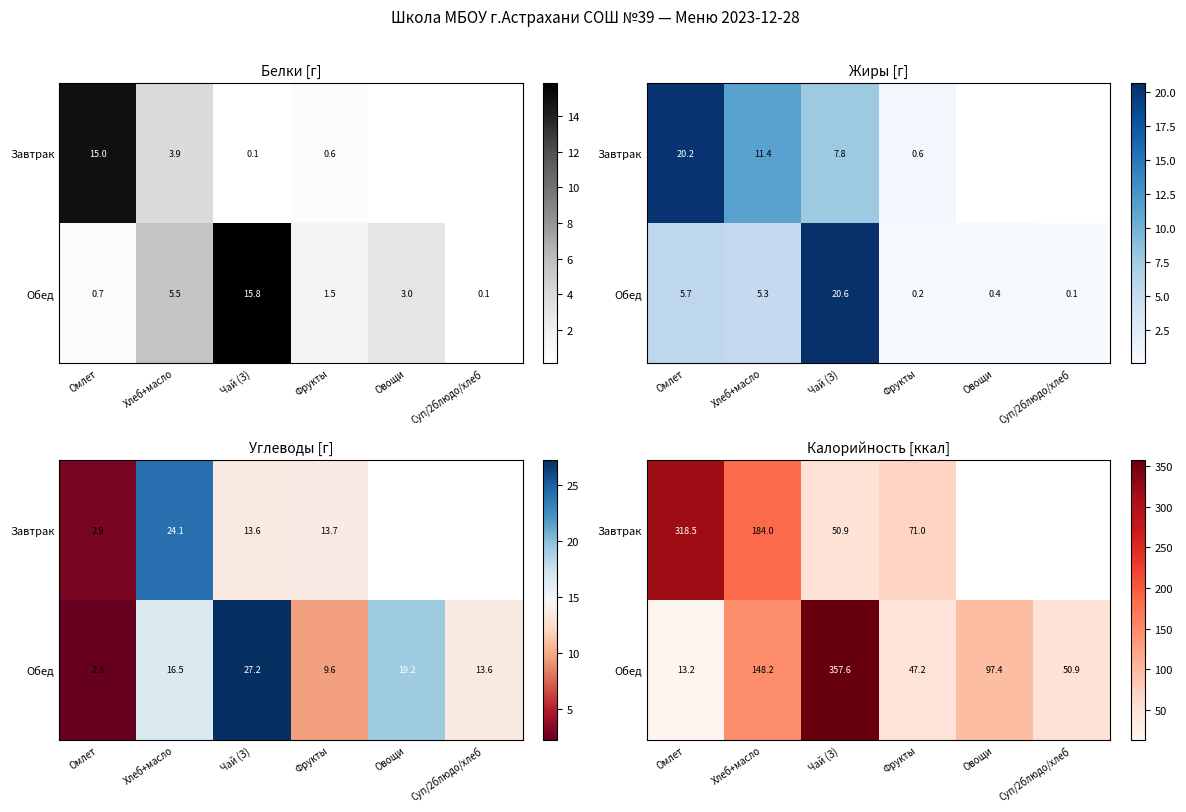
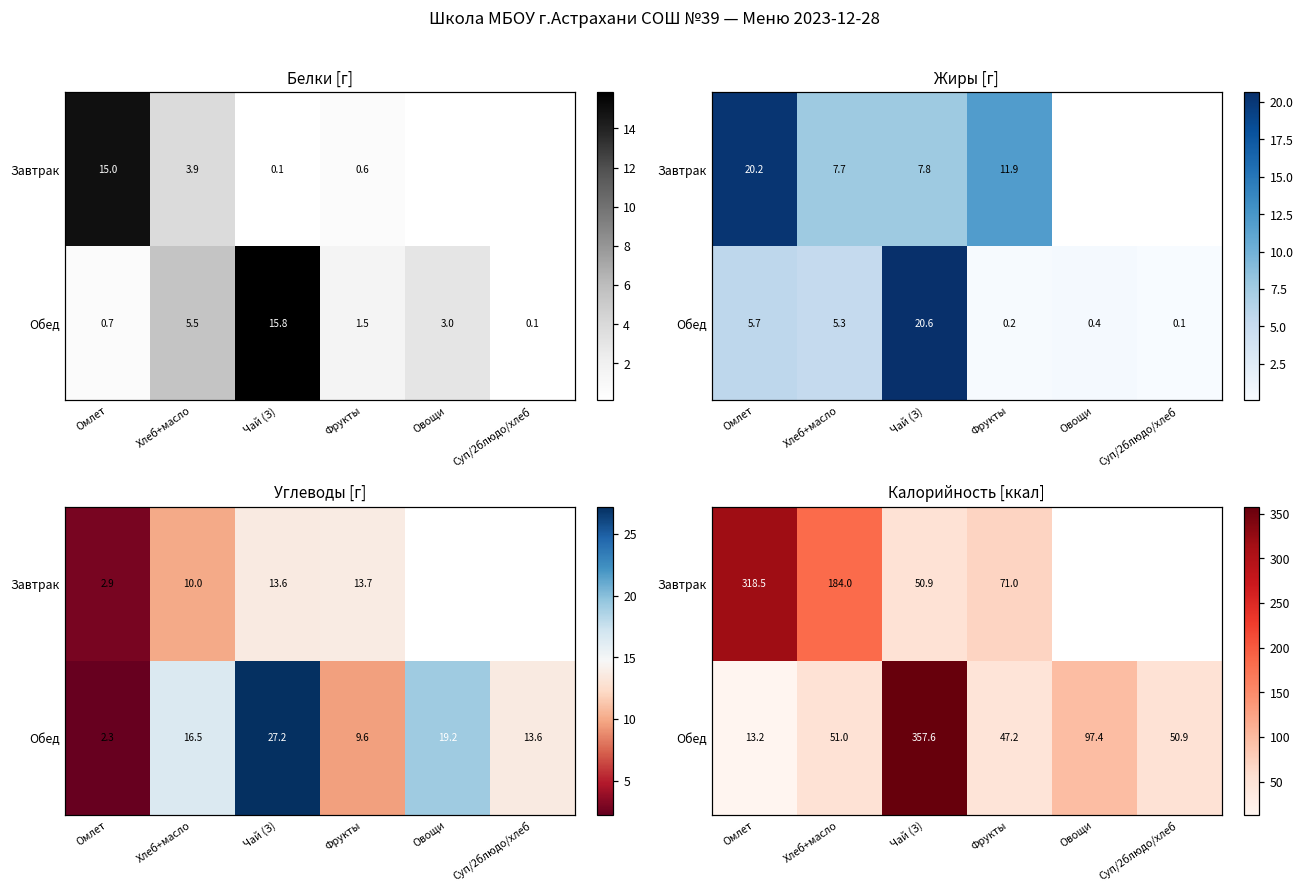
  {
    "Белки [г]": {
      "Завтрак": {
        "Омлет": 15.0,
        "Хлеб+масло": 3.9,
        "Чай (З)": 0.1,
        "Фрукты": 0.6
      },
      "Обед": {
        "Омлет": 0.7,
        "Хлеб+масло": 5.5,
        "Чай (З)": 15.8,
        "Фрукты": 1.5,
        "Овощи": 3.0,
        "Суп/2блюдо/хлеб": 0.1
      }
    },
    "Жиры [г]": {
      "Завтрак": {
        "Омлет": 20.2,
-       "Хлеб+масло": 11.4,
+       "Хлеб+масло": 7.7,
        "Чай (З)": 7.8,
-       "Фрукты": 0.6
+       "Фрукты": 11.9
      },
      "Обед": {
        "Омлет": 5.7,
        "Хлеб+масло": 5.3,
        "Чай (З)": 20.6,
        "Фрукты": 0.2,
        "Овощи": 0.4,
        "Суп/2блюдо/хлеб": 0.1
      }
    },
    "Углеводы [г]": {
      "Завтрак": {
        "Омлет": 2.9,
-       "Хлеб+масло": 24.1,
+       "Хлеб+масло": 10.0,
        "Чай (З)": 13.6,
        "Фрукты": 13.7
      },
      "Обед": {
        "Омлет": 2.3,
        "Хлеб+масло": 16.5,
        "Чай (З)": 27.2,
        "Фрукты": 9.6,
        "Овощи": 19.2,
        "Суп/2блюдо/хлеб": 13.6
      }
    },
    "Калорийность [ккал]": {
      "Завтрак": {
        "Омлет": 318.5,
        "Хлеб+масло": 184.0,
        "Чай (З)": 50.9,
        "Фрукты": 71.0
      },
      "Обед": {
        "Омлет": 13.2,
-       "Хлеб+масло": 148.2,
+       "Хлеб+масло": 51.0,
        "Чай (З)": 357.6,
        "Фрукты": 47.2,
        "Овощи": 97.4,
        "Суп/2блюдо/хлеб": 50.9
      }
    }
  }
